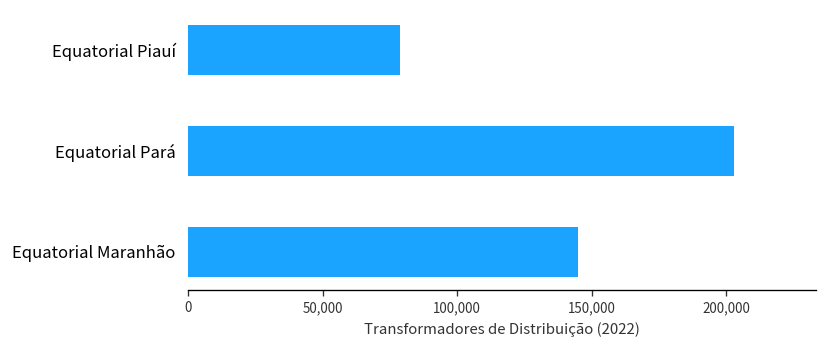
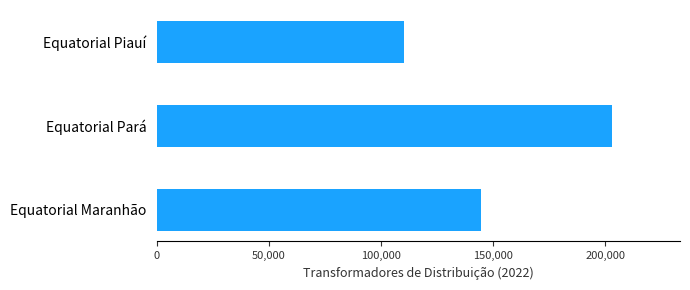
  {
-   "Equatorial Piauí": "79,000",
+   "Equatorial Piauí": "110,000",
    "Equatorial Pará": "203,000",
    "Equatorial Maranhão": "145,000"
  }
